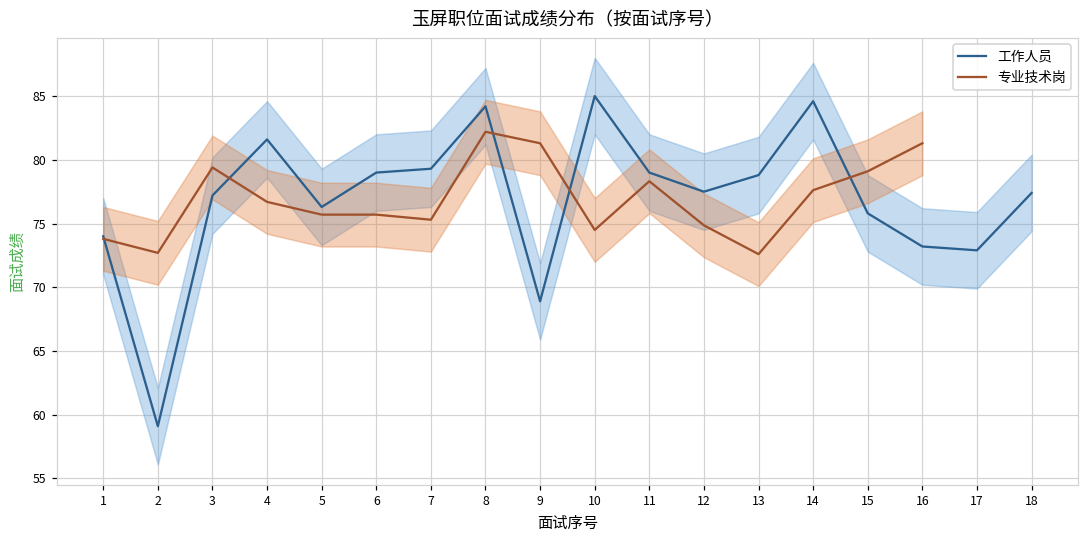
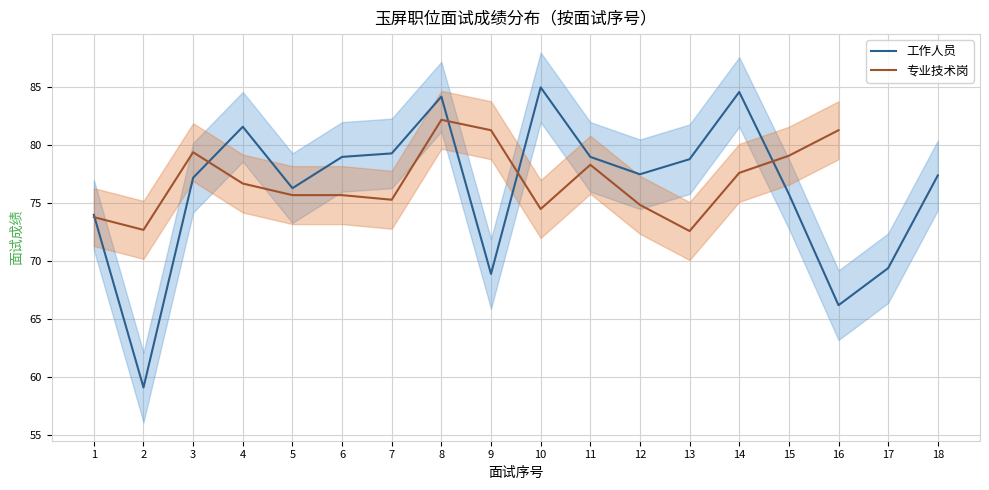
  {
    "工作人员": {
      "2": 59.1,
      "3": 77.2,
      "4": 81.6,
      "5": 76.3,
      "6": 79.0,
      "7": 79.3,
      "8": 84.2,
      "9": 68.9,
      "10": 85.0,
      "11": 79.0,
      "13": 78.8,
      "14": 84.6,
      "15": 75.8,
-     "16": 73.2,
-     "17": 72.9,
+     "16": 66.2,
+     "17": 69.4,
      "18": 77.4
    },
    "专业技术岗": {
      "2": 72.7,
      "3": 79.4,
      "4": 76.7,
      "5": 75.7,
      "6": 75.7,
      "7": 75.3,
      "8": 82.2,
      "9": 81.3,
      "10": 74.5,
      "11": 78.3,
      "12": 74.9,
      "13": 72.6,
      "14": 77.6,
      "15": 79.1,
      "16": 81.3
    }
  }
